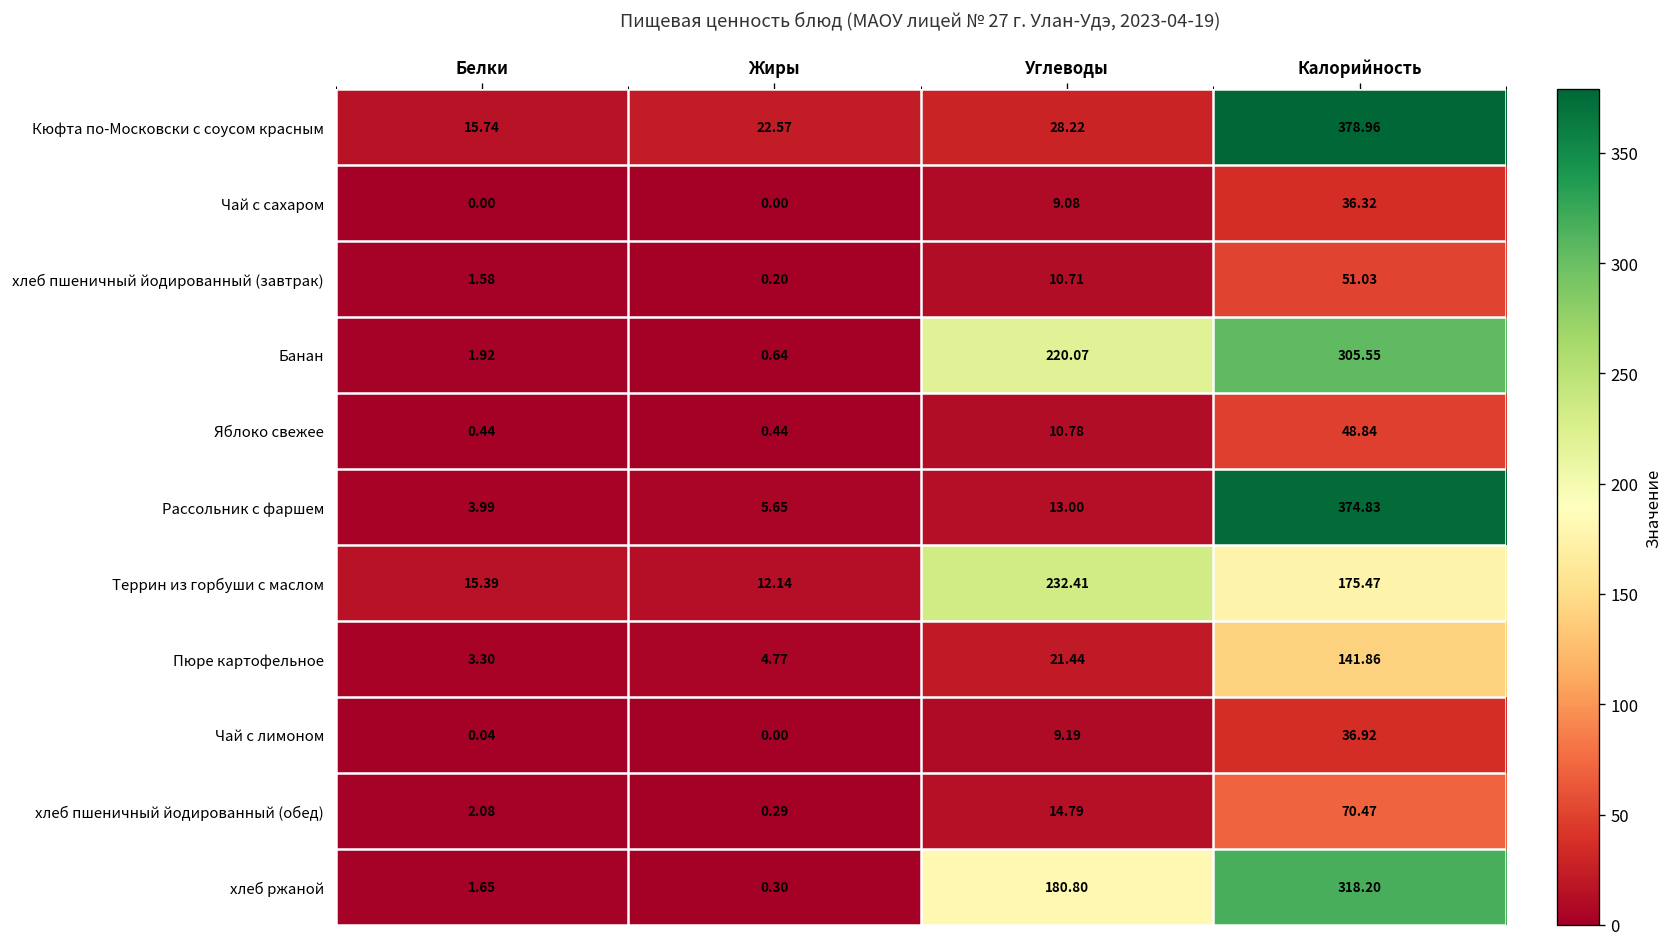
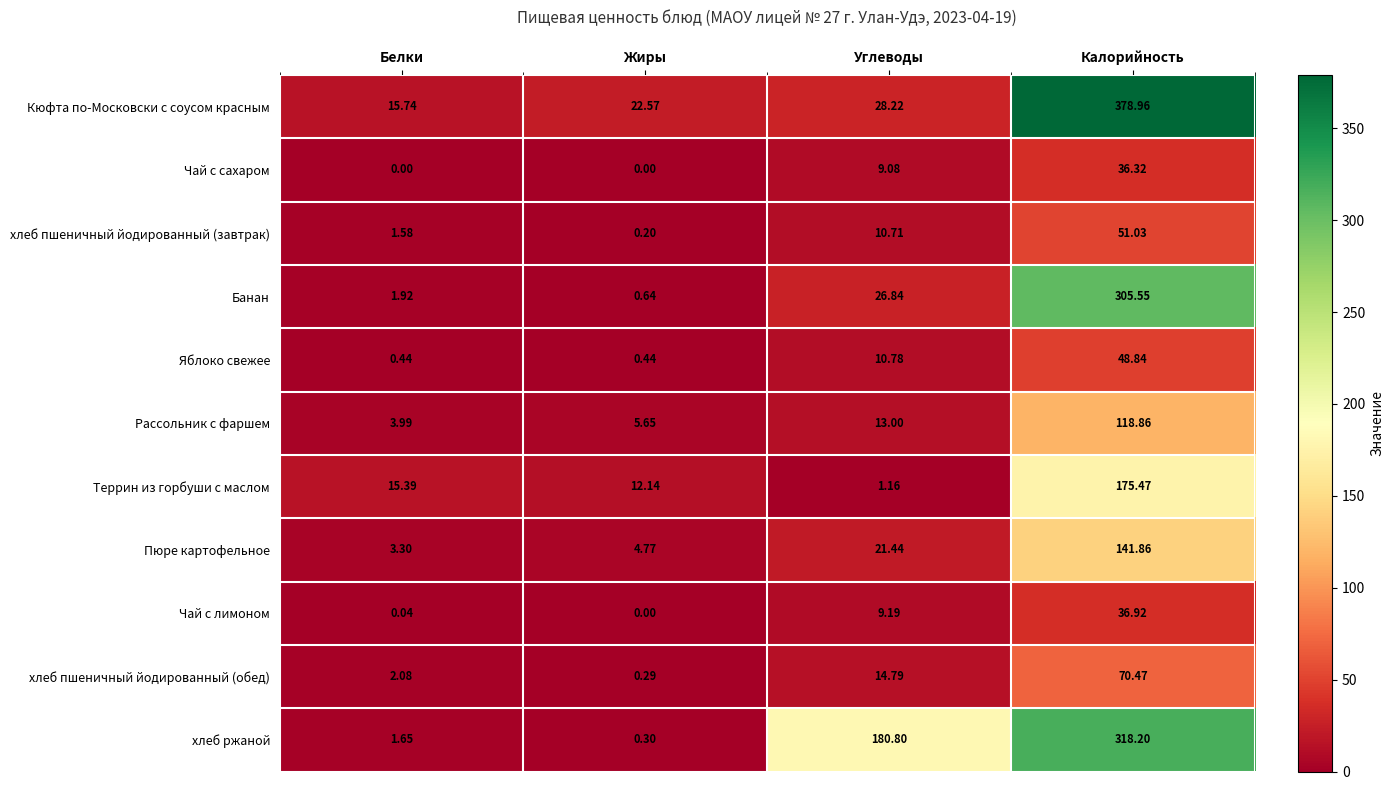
  {
    "Кюфта по-Московски с соусом красным": {
      "Белки": 15.74,
      "Жиры": 22.57,
      "Углеводы": 28.22,
      "Калорийность": 378.96
    },
    "Чай с сахаром": {
      "Белки": 0.00,
      "Жиры": 0.00,
      "Углеводы": 9.08,
      "Калорийность": 36.32
    },
    "хлеб пшеничный йодированный (завтрак)": {
      "Белки": 1.58,
      "Жиры": 0.20,
      "Углеводы": 10.71,
      "Калорийность": 51.03
    },
    "Банан": {
      "Белки": 1.92,
      "Жиры": 0.64,
-     "Углеводы": 220.07,
+     "Углеводы": 26.84,
      "Калорийность": 305.55
    },
    "Яблоко свежее": {
      "Белки": 0.44,
      "Жиры": 0.44,
      "Углеводы": 10.78,
      "Калорийность": 48.84
    },
    "Рассольник с фаршем": {
      "Белки": 3.99,
      "Жиры": 5.65,
      "Углеводы": 13.00,
-     "Калорийность": 374.83
+     "Калорийность": 118.86
    },
    "Террин из горбуши с маслом": {
      "Белки": 15.39,
      "Жиры": 12.14,
-     "Углеводы": 232.41,
+     "Углеводы": 1.16,
      "Калорийность": 175.47
    },
    "Пюре картофельное": {
      "Белки": 3.30,
      "Жиры": 4.77,
      "Углеводы": 21.44,
      "Калорийность": 141.86
    },
    "Чай с лимоном": {
      "Белки": 0.04,
      "Жиры": 0.00,
      "Углеводы": 9.19,
      "Калорийность": 36.92
    },
    "хлеб пшеничный йодированный (обед)": {
      "Белки": 2.08,
      "Жиры": 0.29,
      "Углеводы": 14.79,
      "Калорийность": 70.47
    },
    "хлеб ржаной": {
      "Белки": 1.65,
      "Жиры": 0.30,
      "Углеводы": 180.80,
      "Калорийность": 318.20
    }
  }
